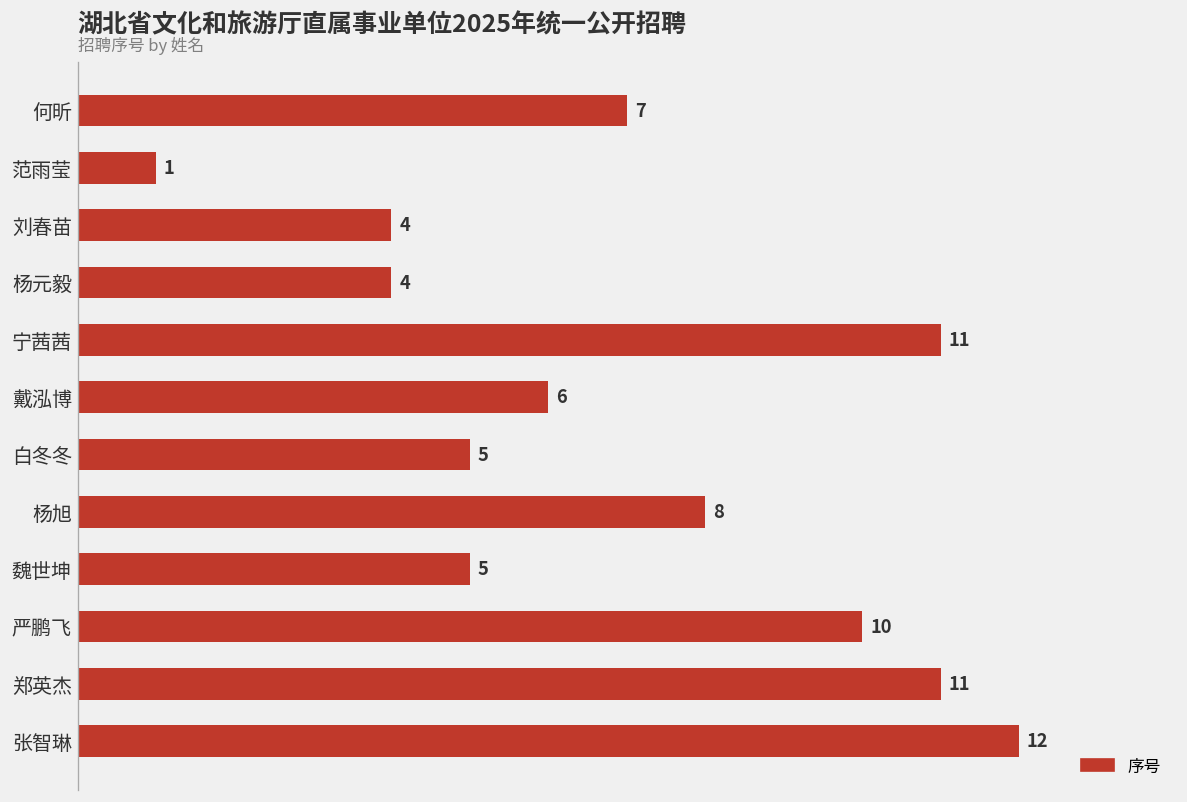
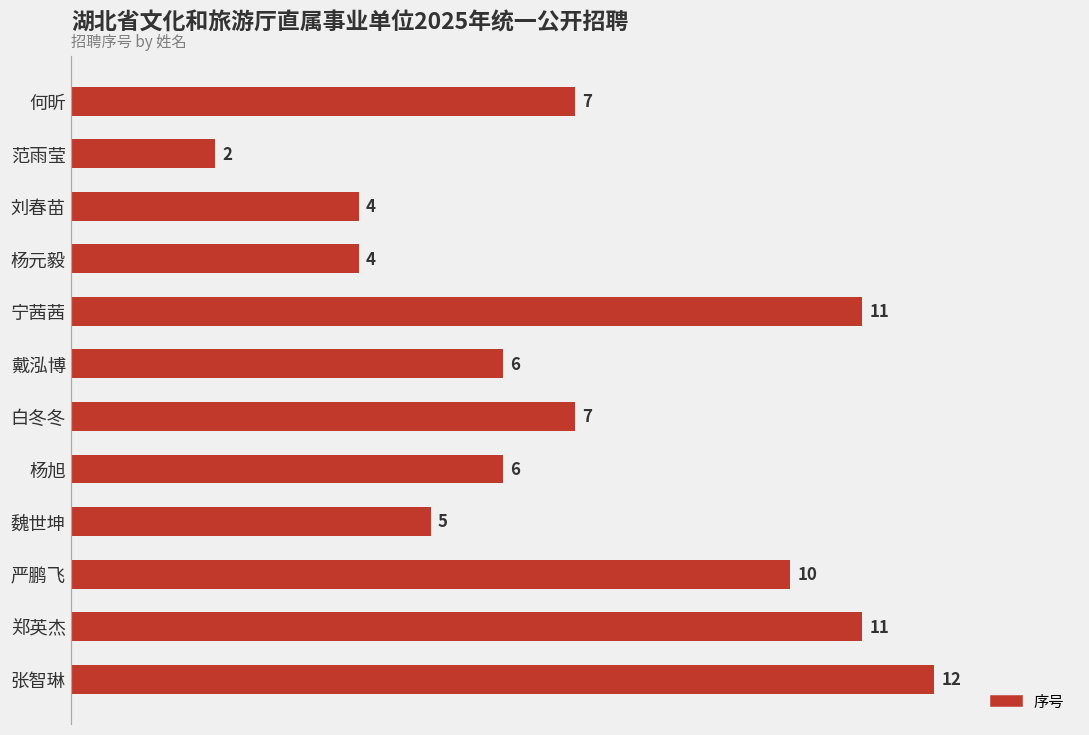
  {
    "何昕": 7,
-   "范雨莹": 1,
+   "范雨莹": 2,
    "刘春苗": 4,
    "杨元毅": 4,
    "宁茜茜": 11,
    "戴泓博": 6,
-   "白冬冬": 5,
-   "杨旭": 8,
+   "白冬冬": 7,
+   "杨旭": 6,
    "魏世坤": 5,
    "严鹏飞": 10,
    "郑英杰": 11,
    "张智琳": 12
  }
